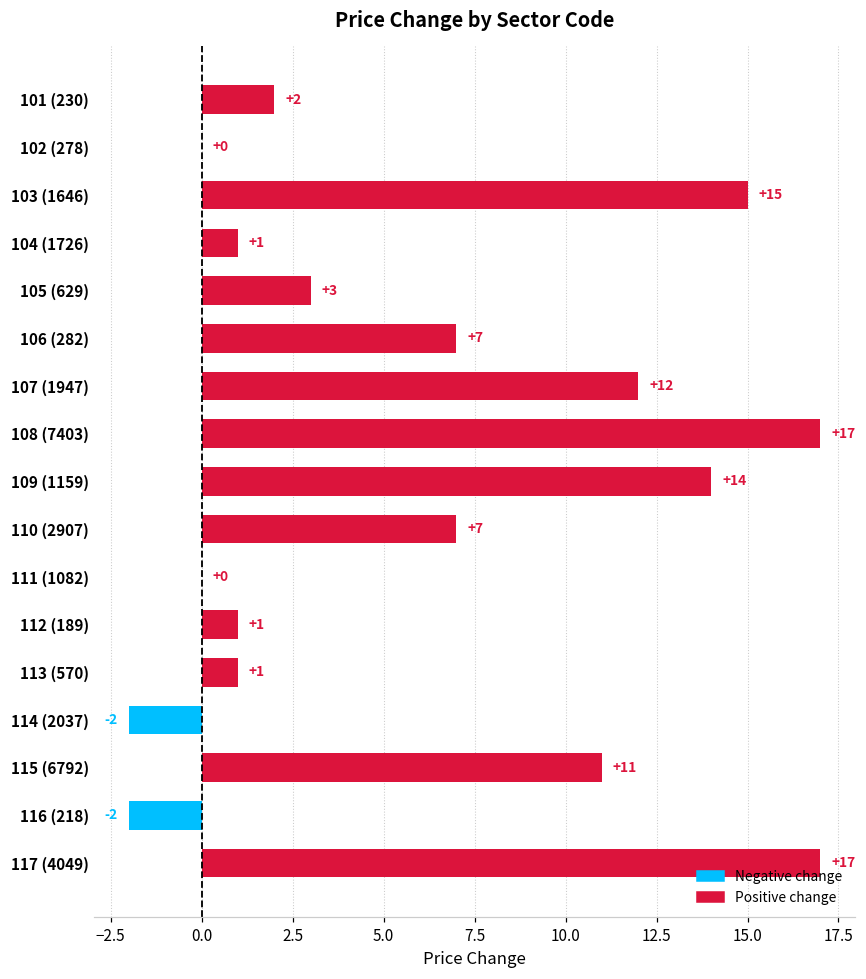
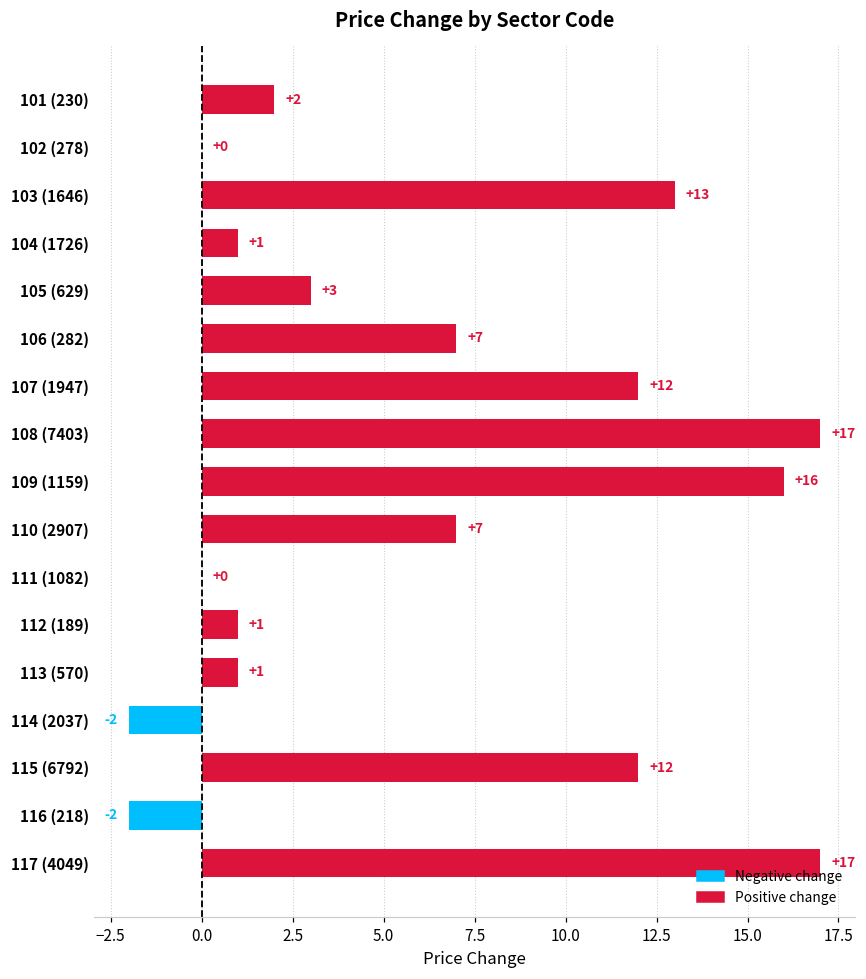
  {
    "101 (230)": "+2",
    "102 (278)": "+0",
-   "103 (1646)": "+15",
+   "103 (1646)": "+13",
    "104 (1726)": "+1",
    "105 (629)": "+3",
    "106 (282)": "+7",
    "107 (1947)": "+12",
    "108 (7403)": "+17",
-   "109 (1159)": "+14",
+   "109 (1159)": "+16",
    "110 (2907)": "+7",
    "111 (1082)": "+0",
    "112 (189)": "+1",
    "113 (570)": "+1",
    "114 (2037)": "-2",
-   "115 (6792)": "+11",
+   "115 (6792)": "+12",
    "116 (218)": "-2",
    "117 (4049)": "+17"
  }
